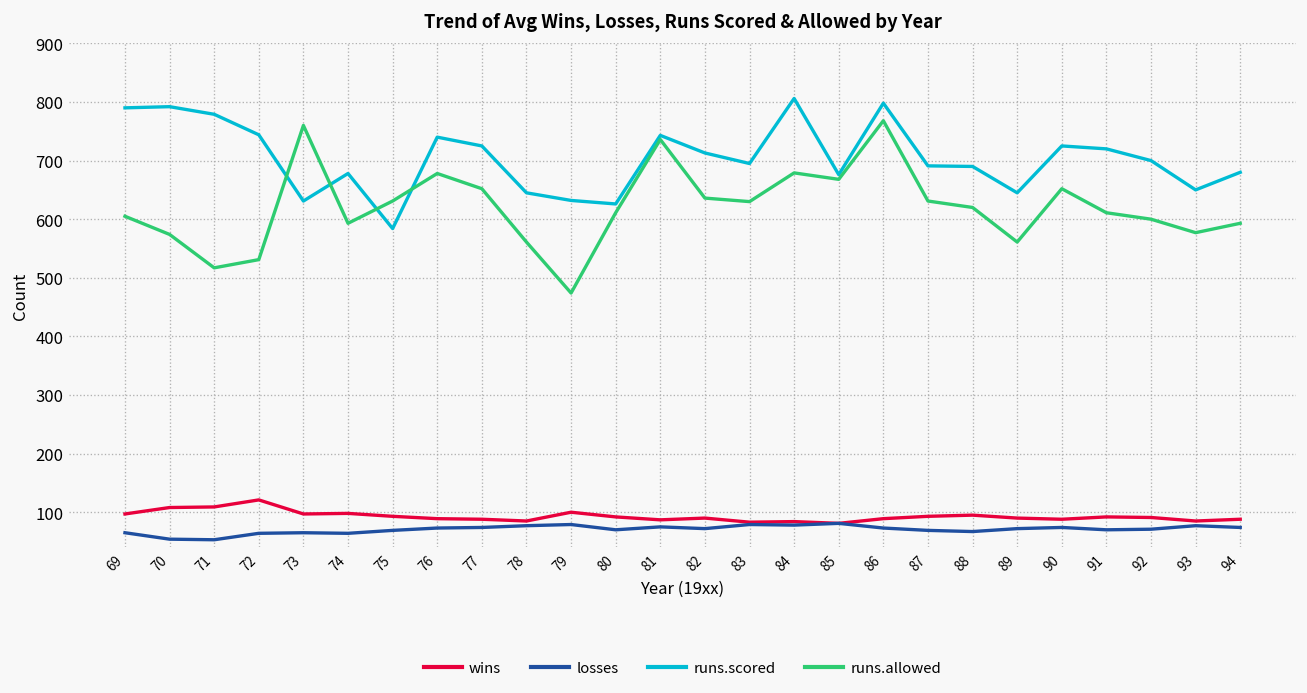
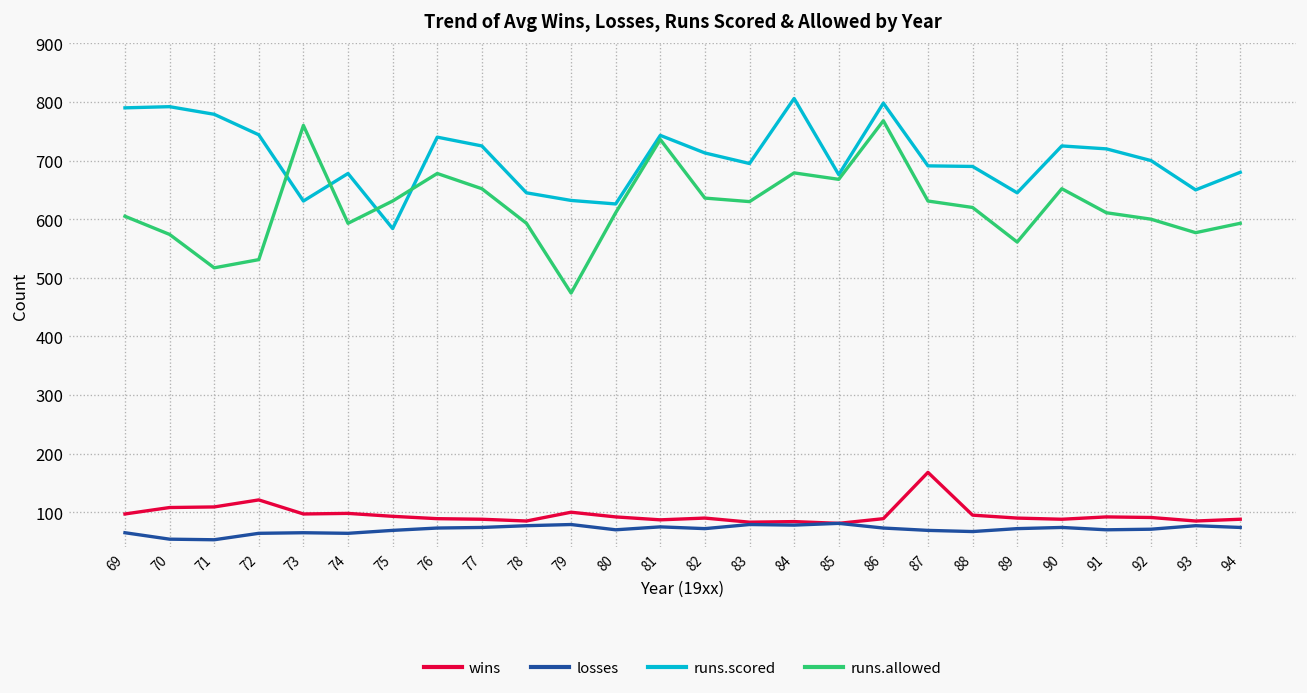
  {
    "wins": {
      "69": 100,
      "70": 110,
      "71": 110,
      "72": 120,
      "73": 100,
      "74": 100,
      "75": 90,
      "76": 90,
      "77": 90,
      "78": 90,
      "79": 100,
      "80": 90,
      "81": 90,
      "82": 90,
      "84": 80,
      "86": 90,
-     "87": 90,
+     "87": 170,
      "88": 100,
      "89": 90,
      "90": 90,
      "91": 90,
      "92": 90,
      "93": 90,
      "94": 90
    },
    "losses": {
      "69": 70,
      "70": 50,
      "71": 50,
      "72": 60,
      "73": 70,
      "74": 60,
      "75": 70,
      "76": 70,
      "77": 70,
      "78": 80,
      "79": 80,
      "80": 70,
      "81": 80,
      "82": 70,
      "84": 80,
      "86": 70,
      "87": 70,
      "88": 70,
      "89": 70,
      "90": 70,
      "91": 70,
      "92": 70,
      "93": 80,
      "94": 70
    },
    "runs.scored": {
      "69": 790,
      "70": 790,
      "71": 780,
      "72": 740,
      "73": 630,
      "74": 680,
      "75": 580,
      "76": 740,
      "77": 730,
      "78": 650,
      "79": 630,
      "80": 630,
      "81": 740,
      "82": 710,
      "83": 700,
      "84": 810,
      "85": 680,
      "86": 800,
      "87": 690,
      "88": 690,
      "89": 650,
      "90": 730,
      "91": 720,
      "92": 700,
      "93": 650,
      "94": 680
    },
    "runs.allowed": {
      "69": 610,
      "70": 570,
      "71": 520,
      "72": 530,
      "73": 760,
      "74": 590,
      "75": 630,
      "76": 680,
      "77": 650,
-     "78": 560,
+     "78": 590,
      "79": 470,
      "80": 610,
      "81": 740,
      "82": 640,
      "83": 630,
      "84": 680,
      "85": 670,
      "86": 770,
      "87": 630,
      "88": 620,
      "89": 560,
      "90": 650,
      "91": 610,
      "92": 600,
      "93": 580,
      "94": 590
    }
  }
